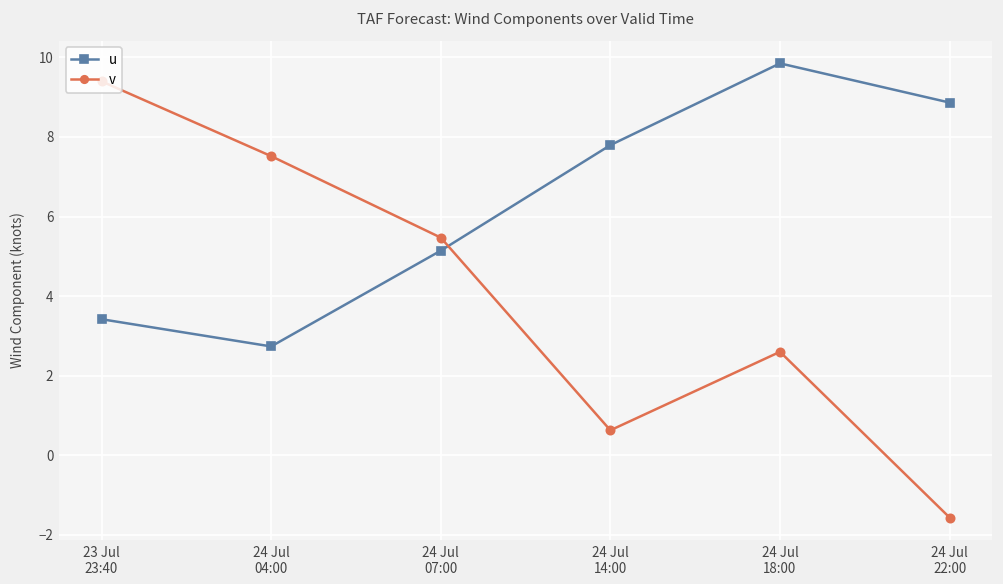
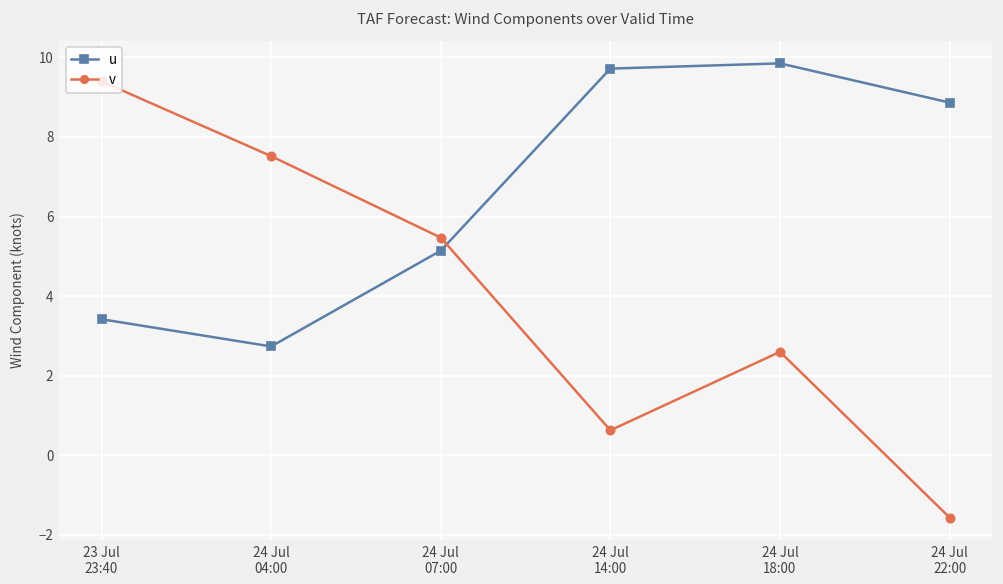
  {
    "u": {
      "23 Jul 23:40": 3.4,
      "24 Jul 04:00": 2.7,
      "24 Jul 07:00": 5.1,
-     "24 Jul 14:00": 7.8,
+     "24 Jul 14:00": 9.7,
      "24 Jul 18:00": 9.8,
      "24 Jul 22:00": 8.9
    },
    "v": {
      "24 Jul 04:00": 7.5,
      "24 Jul 07:00": 5.5,
      "24 Jul 14:00": 0.6,
      "24 Jul 18:00": 2.6,
      "24 Jul 22:00": -1.6
    }
  }
